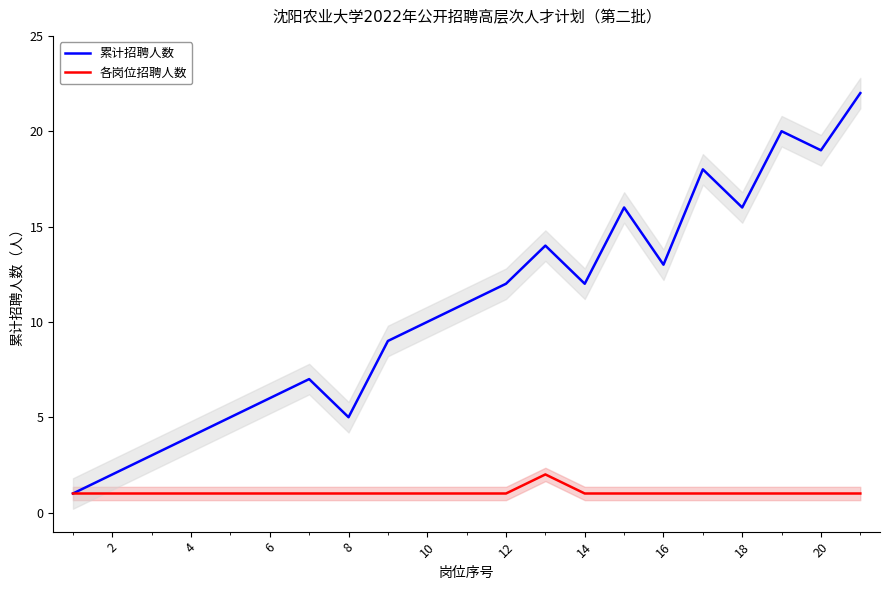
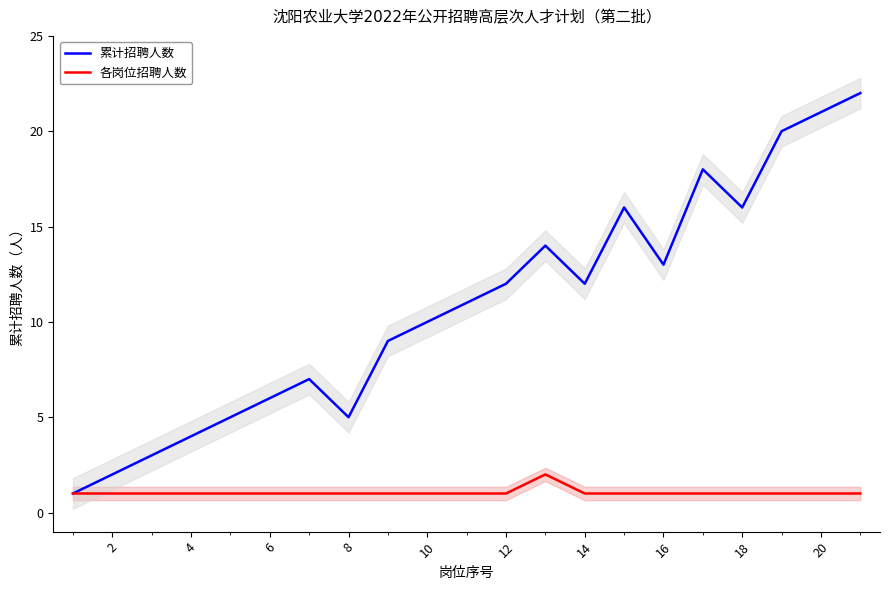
  {
    "累计招聘人数": {
      "2": 2,
      "4": 4,
      "6": 6,
      "8": 5,
      "10": 10,
      "12": 12,
      "14": 12,
      "16": 13,
      "18": 16,
-     "20": 19
+     "20": 21
    },
    "各岗位招聘人数": {
      "2": 1,
      "4": 1,
      "6": 1,
      "8": 1,
      "10": 1,
      "12": 1,
      "14": 1,
      "16": 1,
      "18": 1,
      "20": 1
    }
  }
